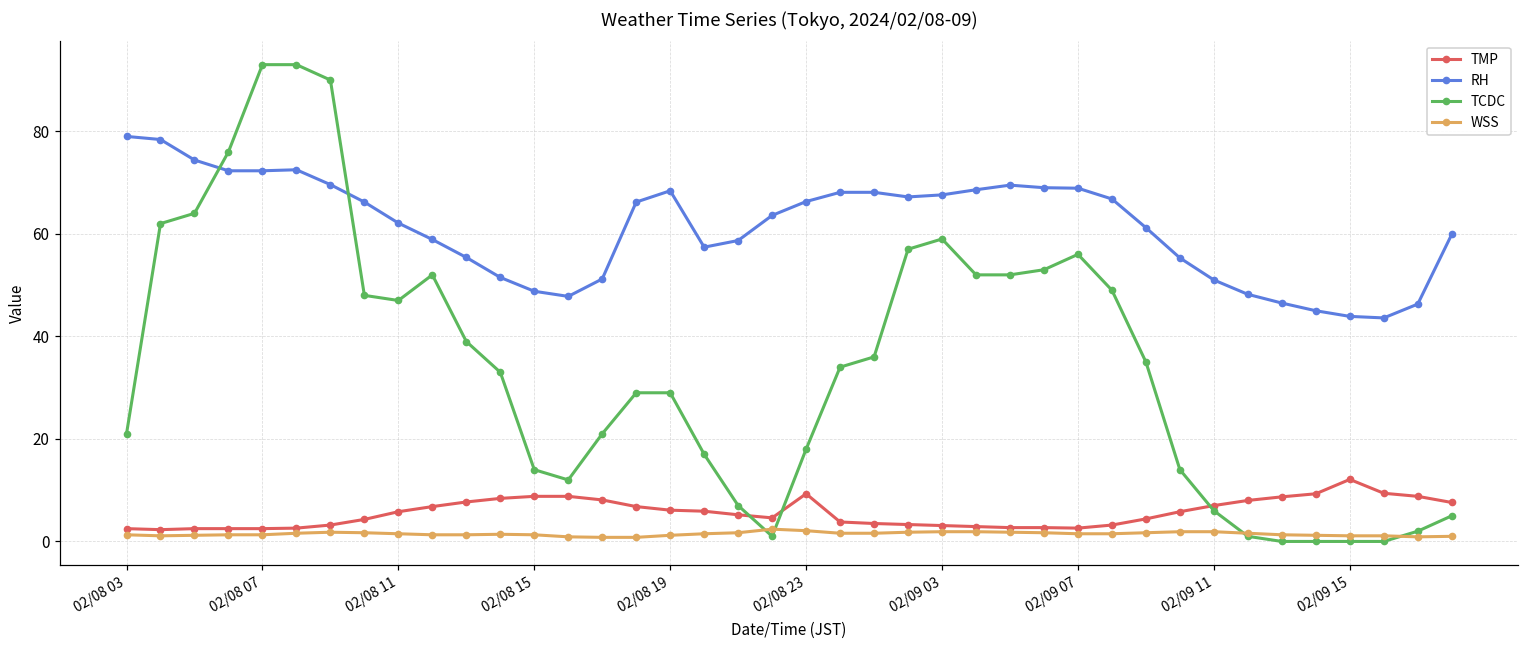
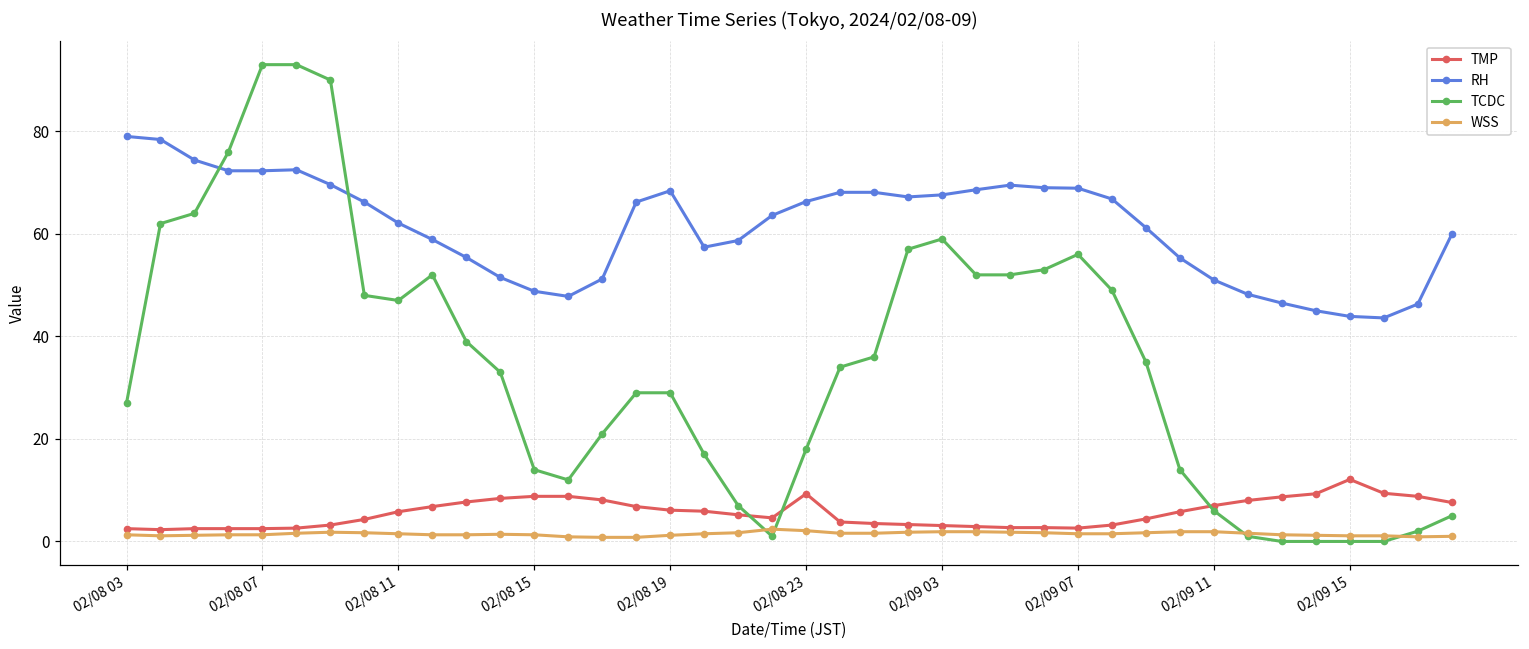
  {
    "TMP": {
      "02/08 03": 3,
      "02/08 07": 3,
      "02/08 11": 6,
      "02/08 15": 9,
      "02/08 19": 6,
      "02/08 23": 9,
      "02/09 03": 3,
      "02/09 07": 3,
      "02/09 11": 7,
      "02/09 15": 12
    },
    "RH": {
      "02/08 03": 79,
      "02/08 07": 72,
      "02/08 11": 62,
      "02/08 15": 49,
      "02/08 19": 68,
      "02/08 23": 66,
      "02/09 03": 68,
      "02/09 07": 69,
      "02/09 11": 51,
      "02/09 15": 44
    },
    "TCDC": {
-     "02/08 03": 21,
+     "02/08 03": 27,
      "02/08 07": 93,
      "02/08 11": 47,
      "02/08 15": 14,
      "02/08 19": 29,
      "02/08 23": 18,
      "02/09 03": 59,
      "02/09 07": 56,
      "02/09 11": 6,
      "02/09 15": 0
    },
    "WSS": {
      "02/08 03": 1,
      "02/08 07": 1,
      "02/08 11": 2,
      "02/08 15": 1,
      "02/08 19": 1,
      "02/08 23": 2,
      "02/09 03": 2,
      "02/09 07": 2,
      "02/09 11": 2,
      "02/09 15": 1
    }
  }
